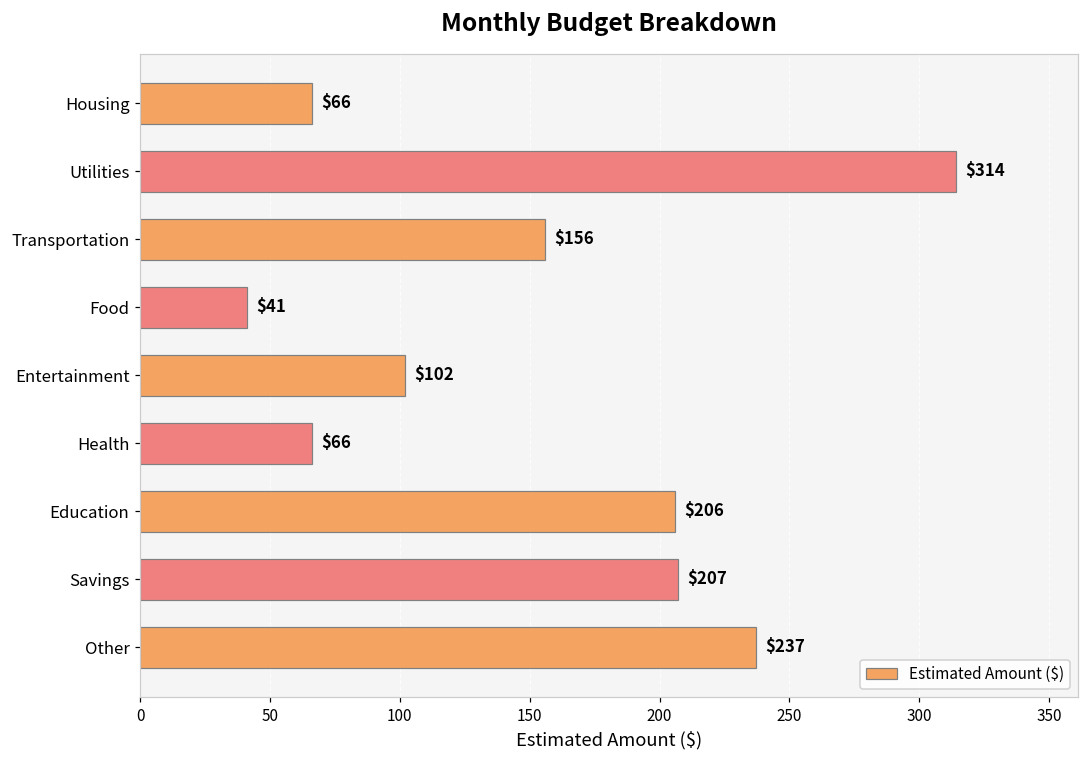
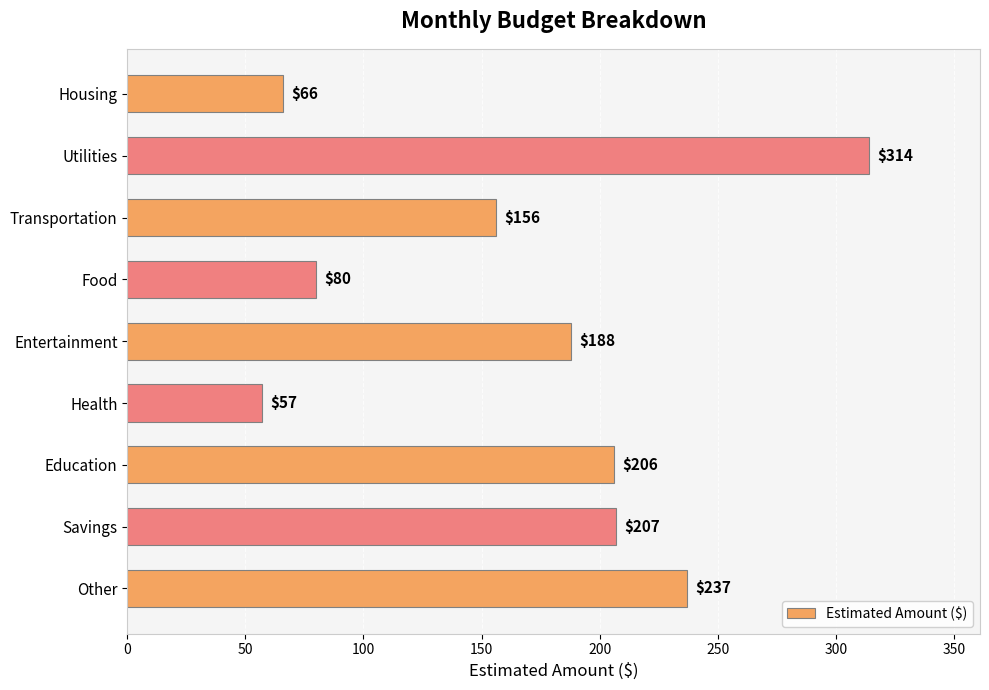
  {
    "Housing": "$66",
    "Utilities": "$314",
    "Transportation": "$156",
-   "Food": "$41",
-   "Entertainment": "$102",
-   "Health": "$66",
+   "Food": "$80",
+   "Entertainment": "$188",
+   "Health": "$57",
    "Education": "$206",
    "Savings": "$207",
    "Other": "$237"
  }
